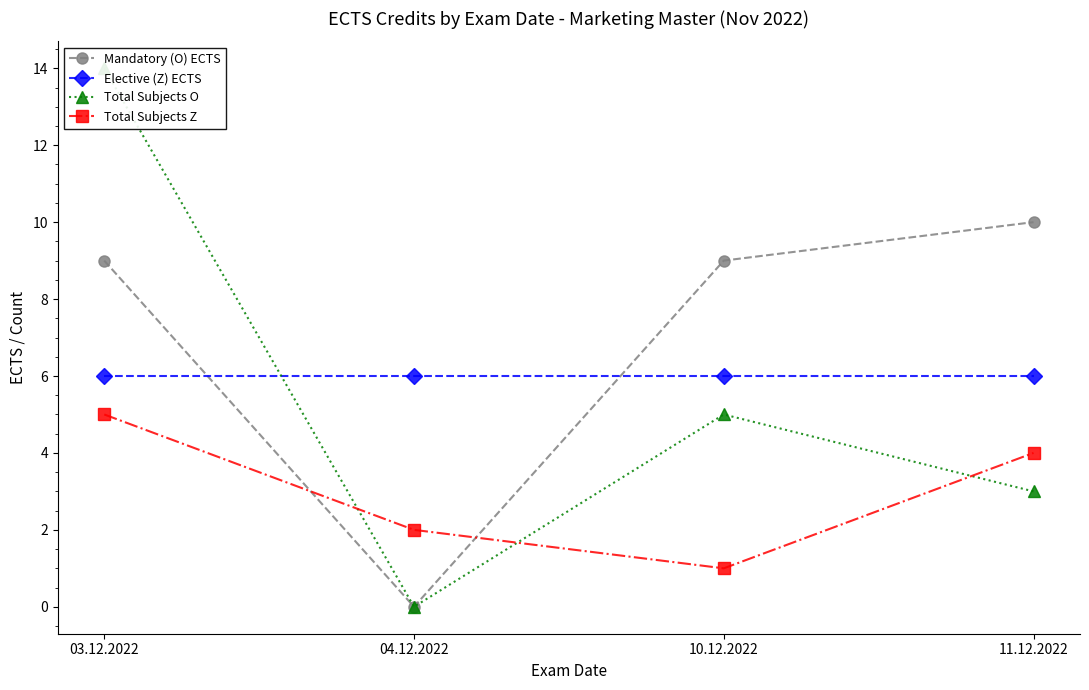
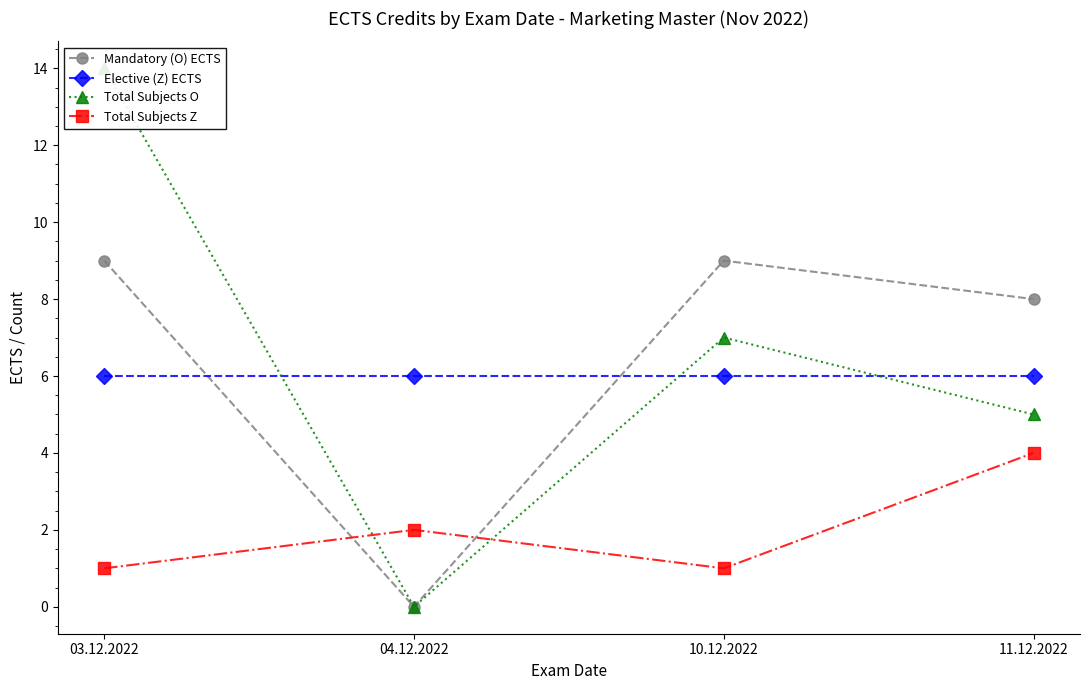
  {
    "Mandatory (O) ECTS": {
      "03.12.2022": 9,
      "10.12.2022": 9,
-     "11.12.2022": 10
+     "11.12.2022": 8
    },
    "Elective (Z) ECTS": {
      "03.12.2022": 6,
      "04.12.2022": 6,
      "10.12.2022": 6,
      "11.12.2022": 6
    },
    "Total Subjects O": {
-     "10.12.2022": 5,
-     "11.12.2022": 3
+     "10.12.2022": 7,
+     "11.12.2022": 5
    },
    "Total Subjects Z": {
-     "03.12.2022": 5,
+     "03.12.2022": 1,
      "04.12.2022": 2,
      "10.12.2022": 1,
      "11.12.2022": 4
    }
  }
